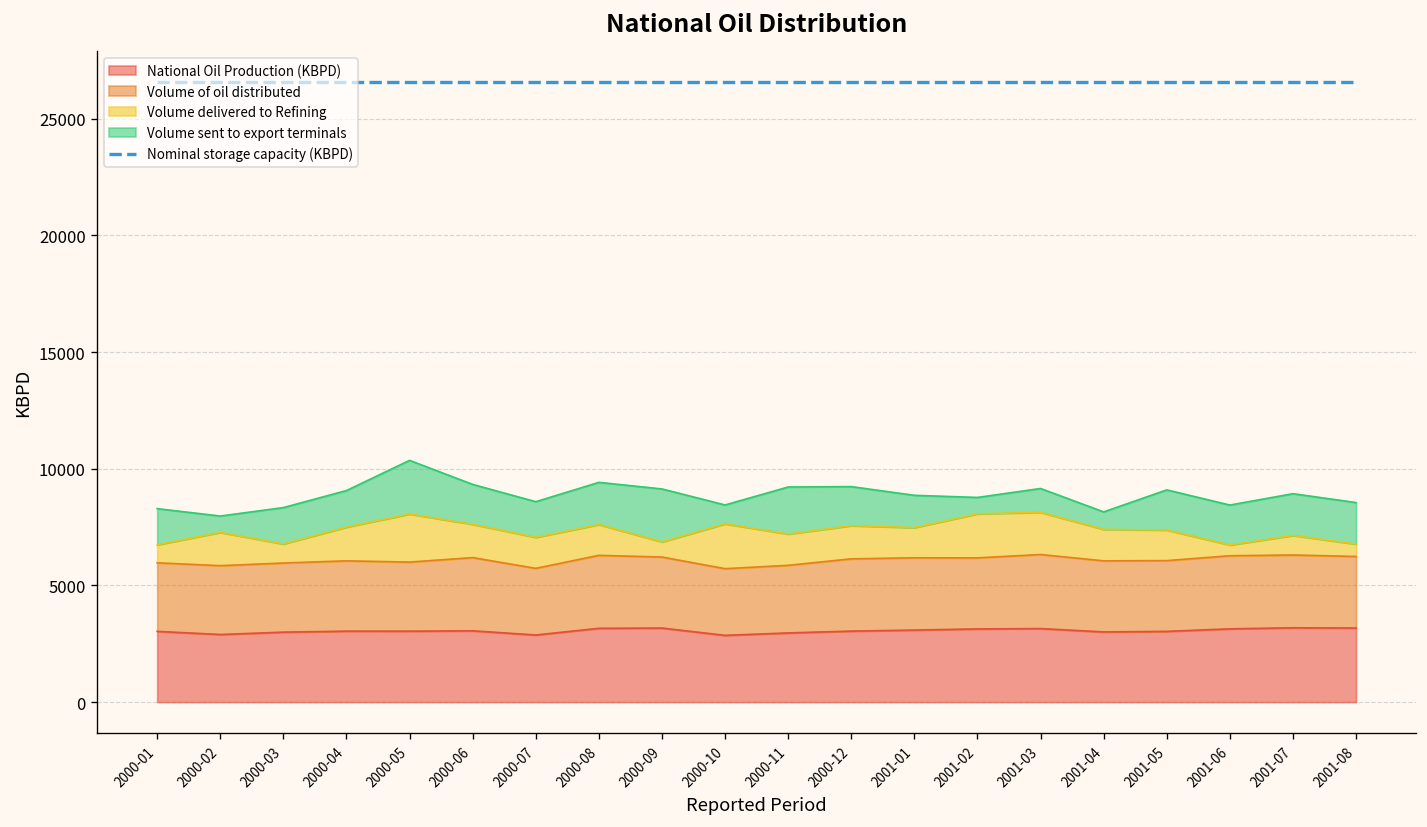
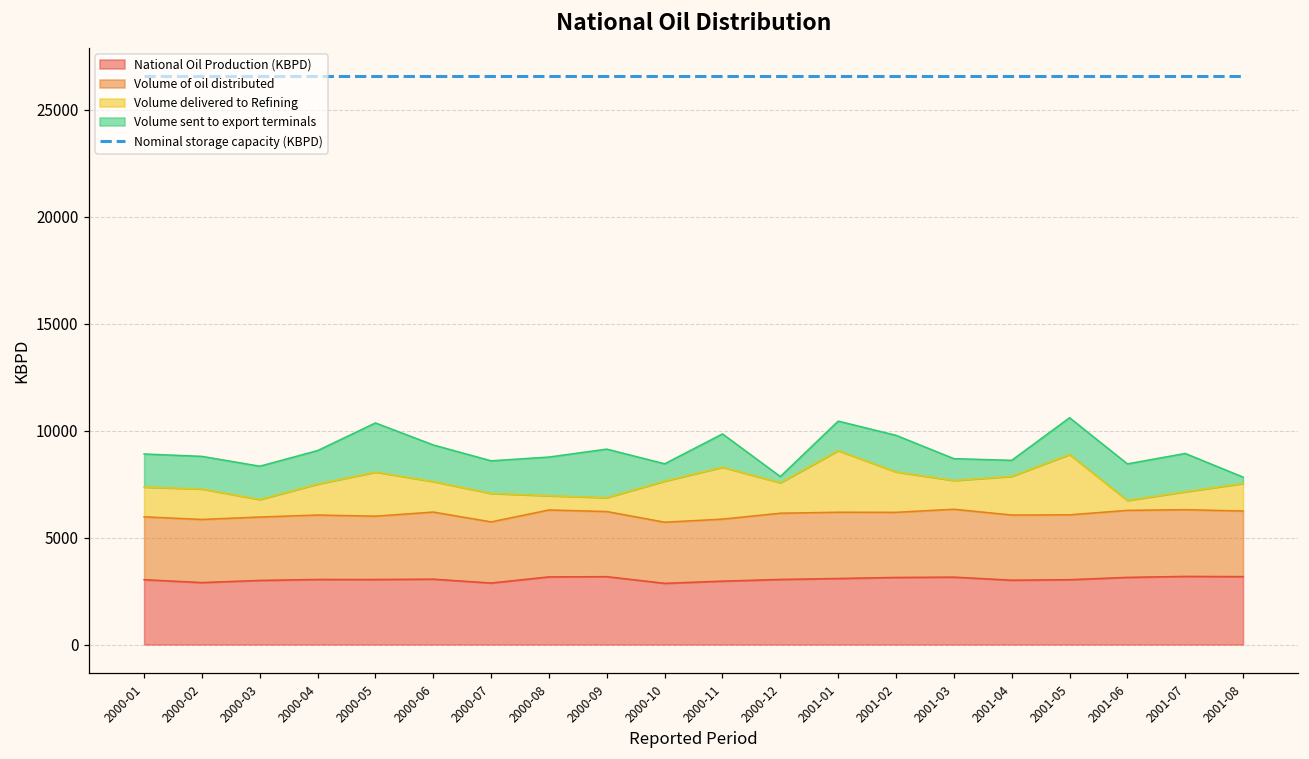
  {
    "Volume delivered to Refining": {
-     "2000-01": 800,
+     "2000-01": 1400,
      "2000-02": 1400,
      "2000-03": 800,
      "2000-04": 1400,
      "2000-05": 2100,
      "2000-06": 1400,
      "2000-07": 1300,
-     "2000-08": 1300,
+     "2000-08": 700,
      "2000-09": 700,
      "2000-10": 1900,
-     "2000-11": 1300,
+     "2000-11": 2400,
      "2000-12": 1400,
-     "2001-01": 1300,
+     "2001-01": 2900,
      "2001-02": 1900,
-     "2001-03": 1800,
-     "2001-04": 1300,
-     "2001-05": 1300,
+     "2001-03": 1300,
+     "2001-04": 1800,
+     "2001-05": 2800,
      "2001-06": 500,
      "2001-07": 800,
-     "2001-08": 500
+     "2001-08": 1300
    },
    "Volume sent to export terminals": {
      "2000-01": 1500,
-     "2000-02": 700,
+     "2000-02": 1500,
      "2000-03": 1600,
      "2000-04": 1600,
      "2000-05": 2300,
      "2000-06": 1700,
      "2000-07": 1500,
      "2000-08": 1800,
      "2000-09": 2300,
      "2000-10": 800,
-     "2000-11": 2000,
-     "2000-12": 1700,
+     "2000-11": 1600,
+     "2000-12": 300,
      "2001-01": 1400,
-     "2001-02": 700,
+     "2001-02": 1700,
      "2001-03": 1000,
      "2001-04": 700,
      "2001-05": 1700,
      "2001-06": 1700,
      "2001-07": 1800,
-     "2001-08": 1800
+     "2001-08": 300
    },
    "Nominal storage capacity (KBPD)": {
      "2000-05": 26600,
      "2000-06": 26600,
      "2000-07": 26600,
      "2000-08": 26600,
      "2000-09": 26600,
      "2000-10": 26600,
      "2000-11": 26600,
      "2000-12": 26600,
      "2001-01": 26600,
      "2001-02": 26600,
      "2001-03": 26600,
      "2001-04": 26600,
      "2001-05": 26600,
      "2001-06": 26600,
      "2001-07": 26600,
      "2001-08": 26600
    }
  }
